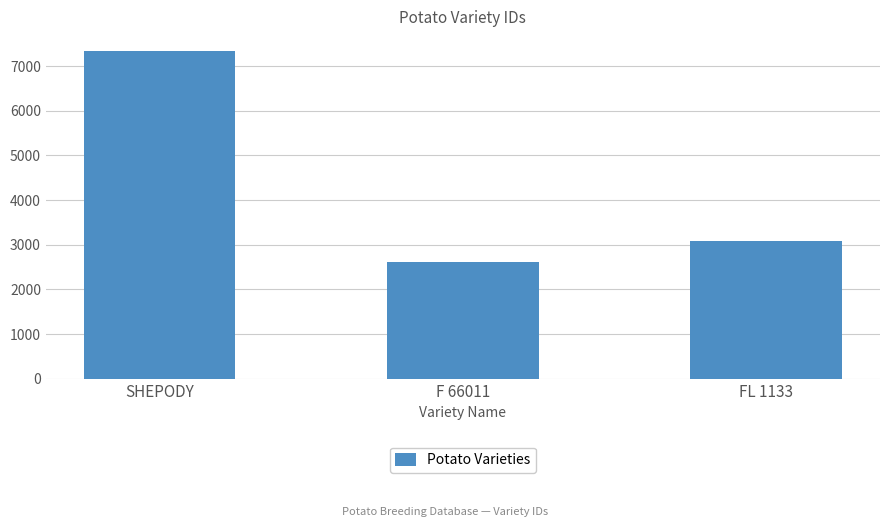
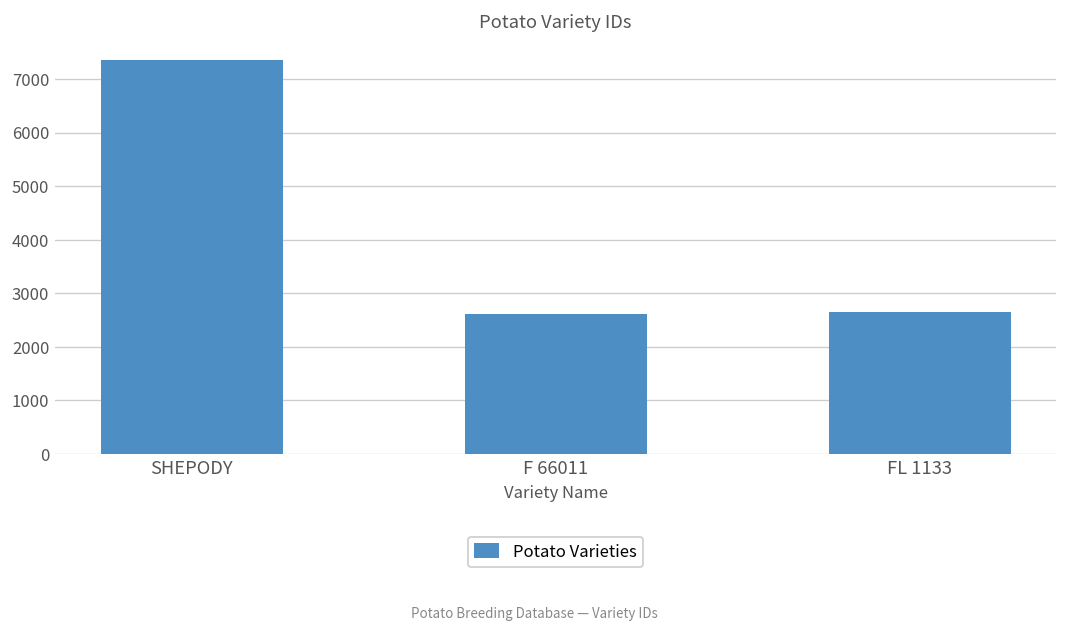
  {
    "SHEPODY": 7400,
    "F 66011": 2600,
-   "FL 1133": 3100
+   "FL 1133": 2600
  }
